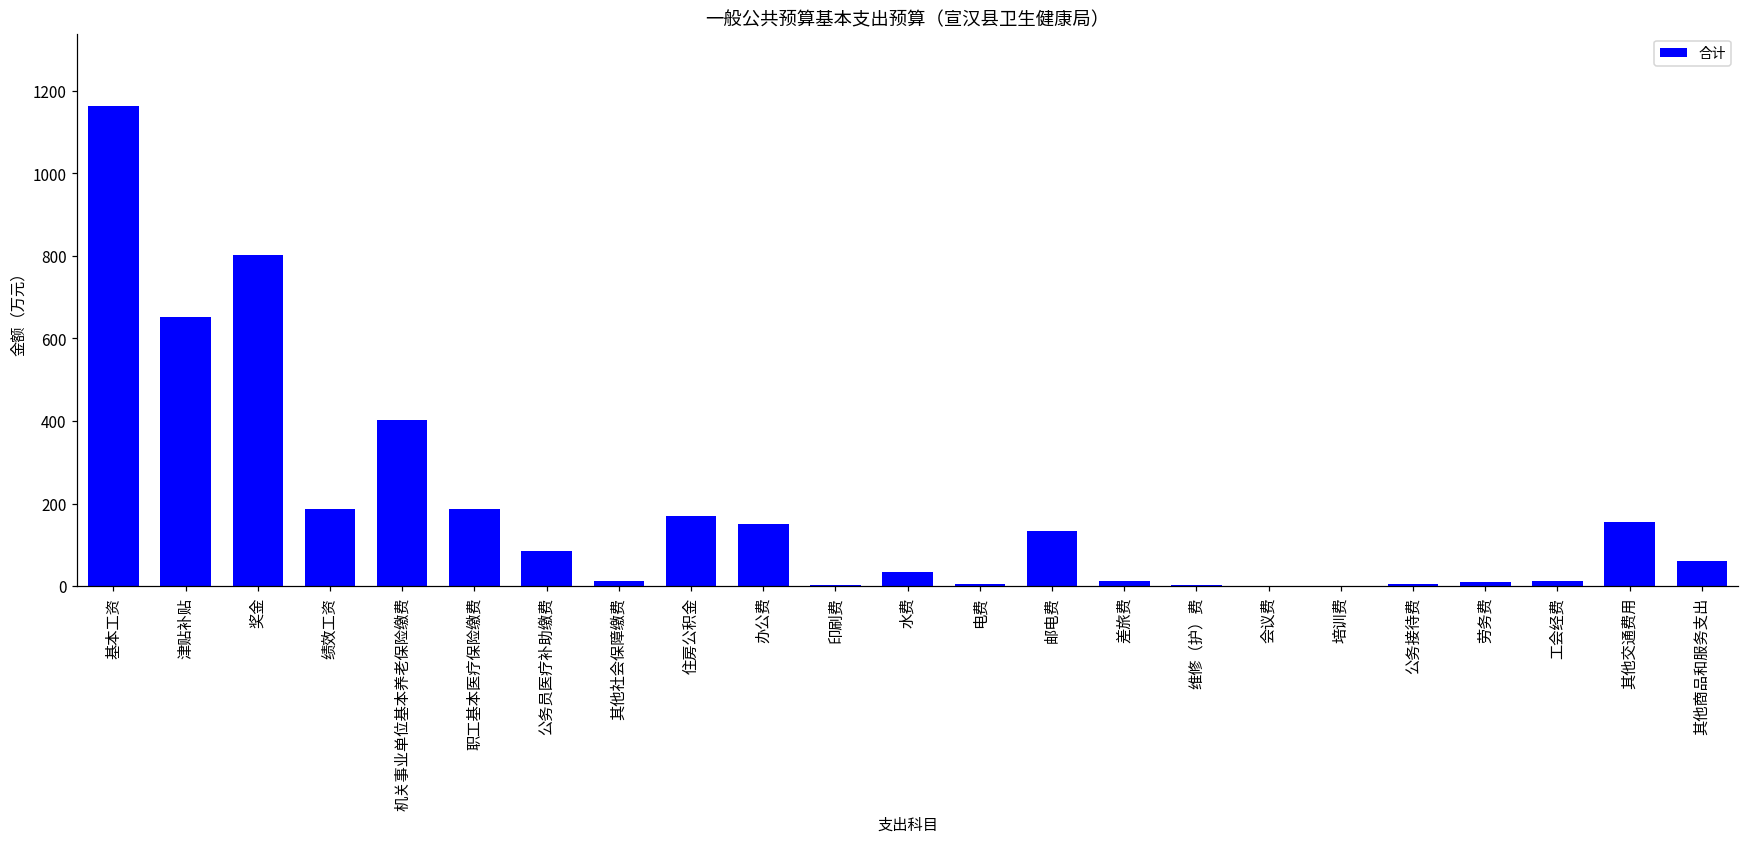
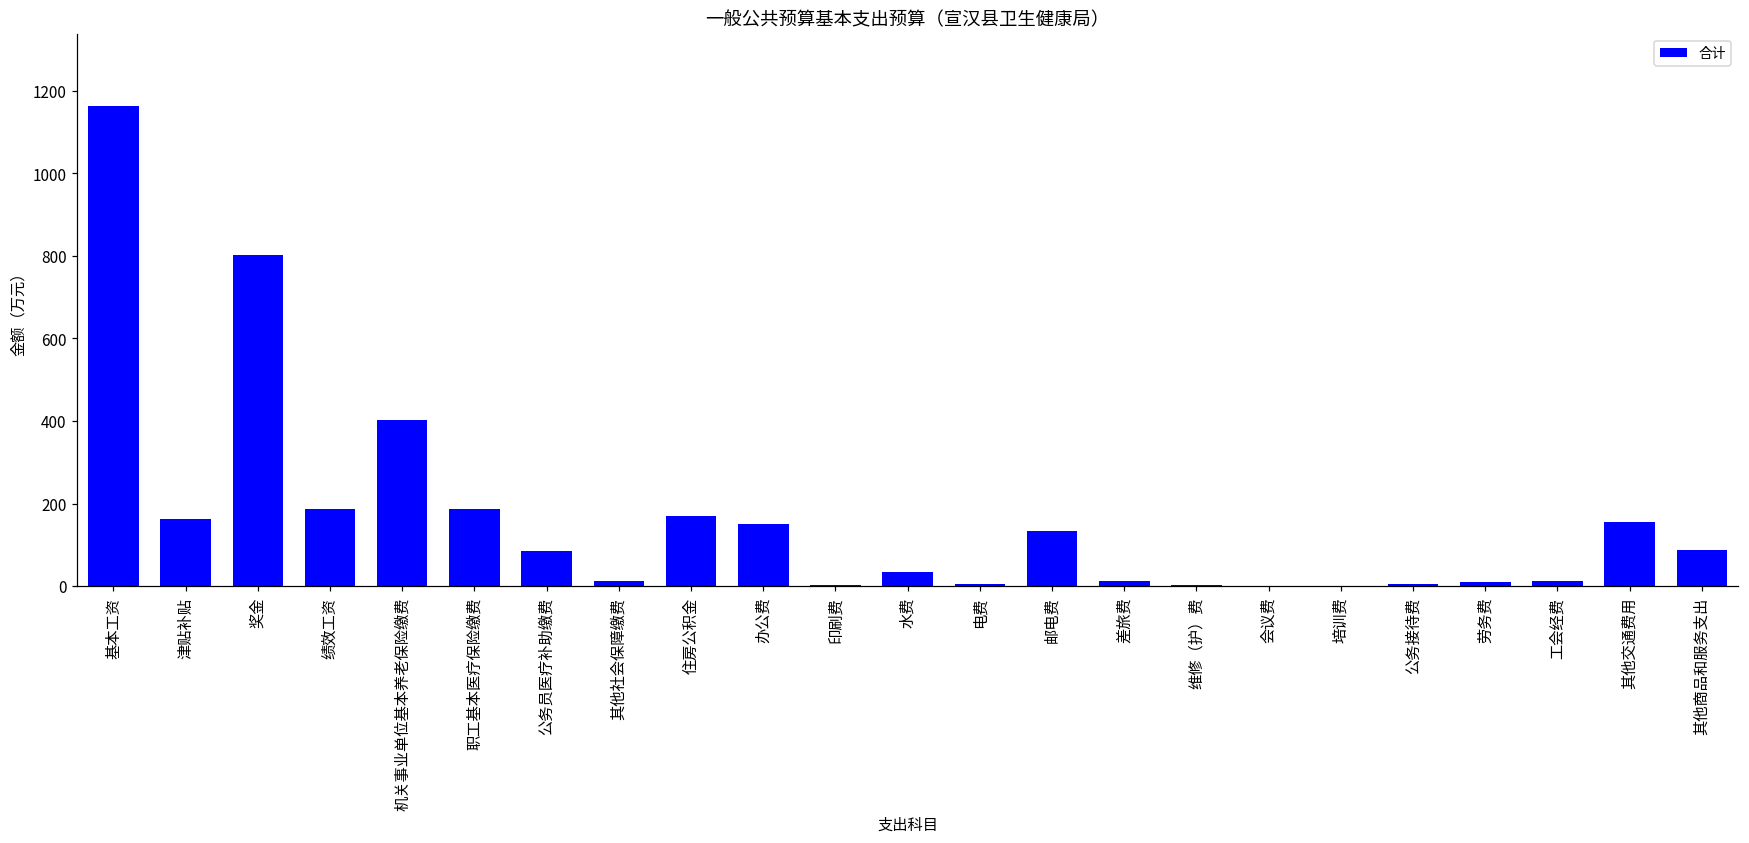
  {
    "基本工资": 1160,
-   "津贴补贴": 650,
+   "津贴补贴": 160,
    "奖金": 800,
    "绩效工资": 190,
    "机关事业单位基本养老保险缴费": 400,
    "职工基本医疗保险缴费": 190,
    "公务员医疗补助缴费": 90,
    "其他社会保障缴费": 10,
    "住房公积金": 170,
    "办公费": 150,
    "水费": 40,
    "邮电费": 130,
    "差旅费": 10,
    "劳务费": 10,
    "工会经费": 10,
    "其他交通费用": 160,
-   "其他商品和服务支出": 60
+   "其他商品和服务支出": 90
  }
